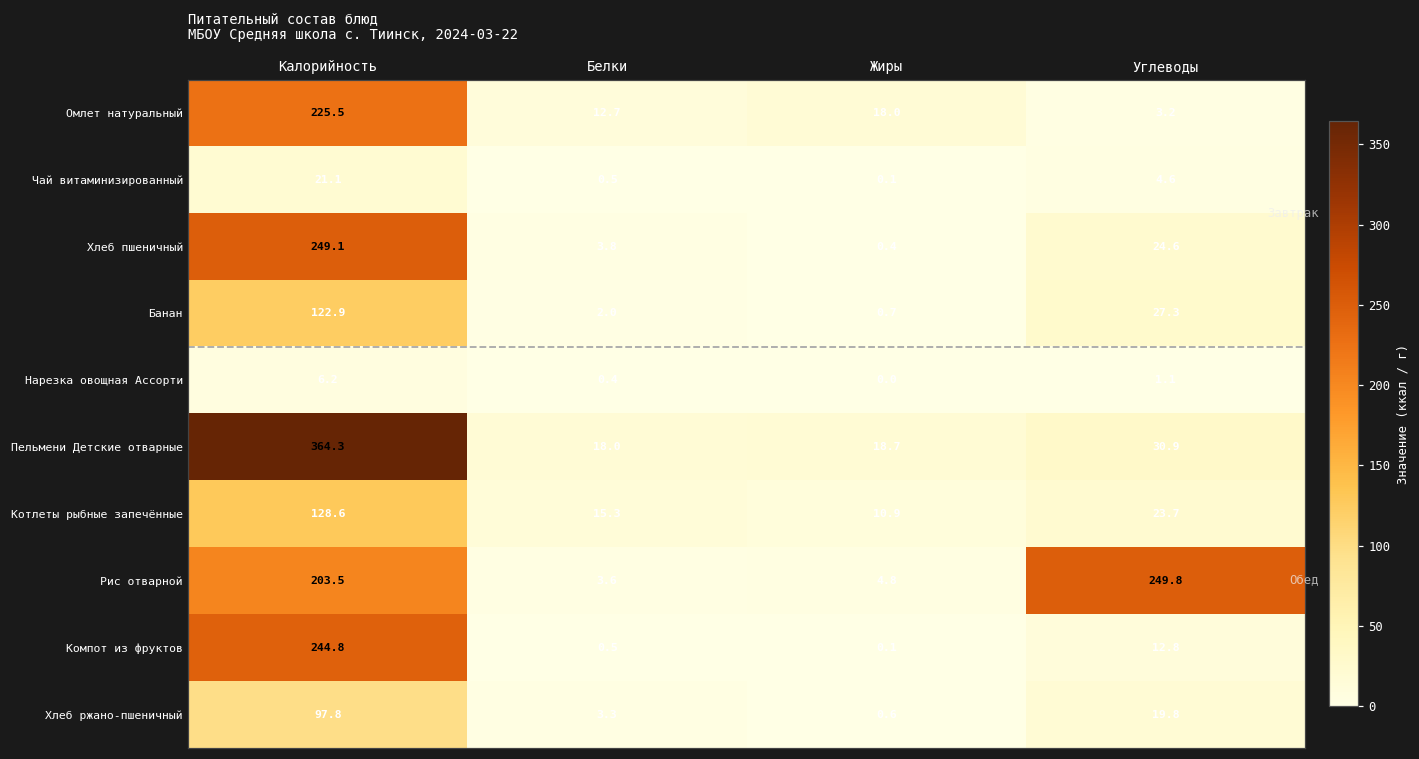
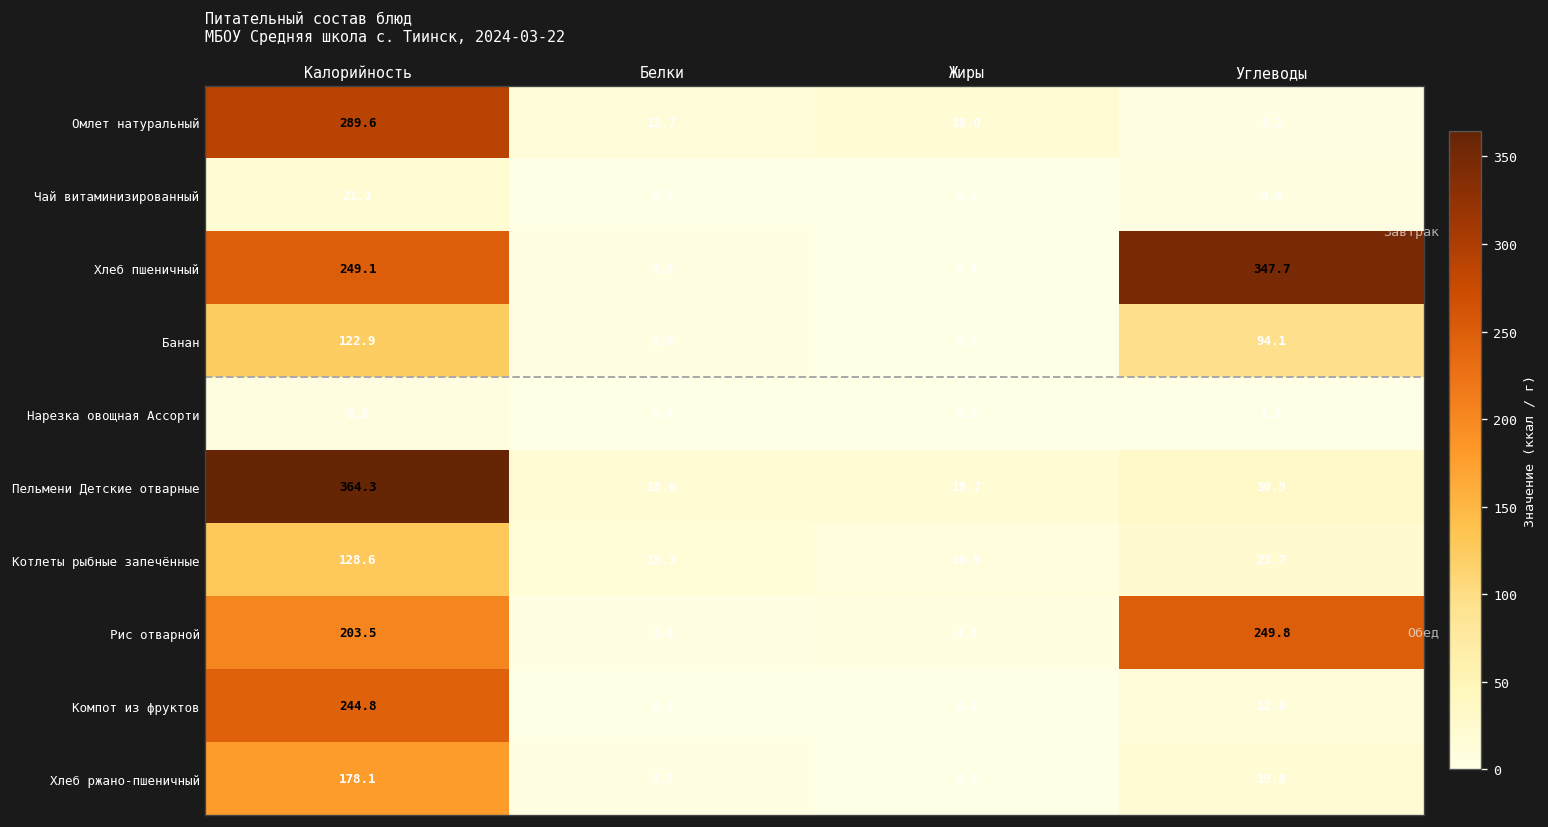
  {
    "Омлет натуральный": {
-     "Калорийность": 225.5
+     "Калорийность": 289.6
    },
    "Хлеб пшеничный": {
      "Калорийность": 249.1,
-     "Углеводы": 24.6
+     "Углеводы": 347.7
    },
    "Банан": {
      "Калорийность": 122.9,
-     "Углеводы": 27.3
+     "Углеводы": 94.1
    },
    "Пельмени Детские отварные": {
      "Калорийность": 364.3,
      "Углеводы": 30.9
    },
    "Котлеты рыбные запечённые": {
      "Калорийность": 128.6
    },
    "Рис отварной": {
      "Калорийность": 203.5
    },
    "Компот из фруктов": {
      "Калорийность": 244.8
    },
    "Хлеб ржано-пшеничный": {
-     "Калорийность": 97.8
+     "Калорийность": 178.1
    }
  }
